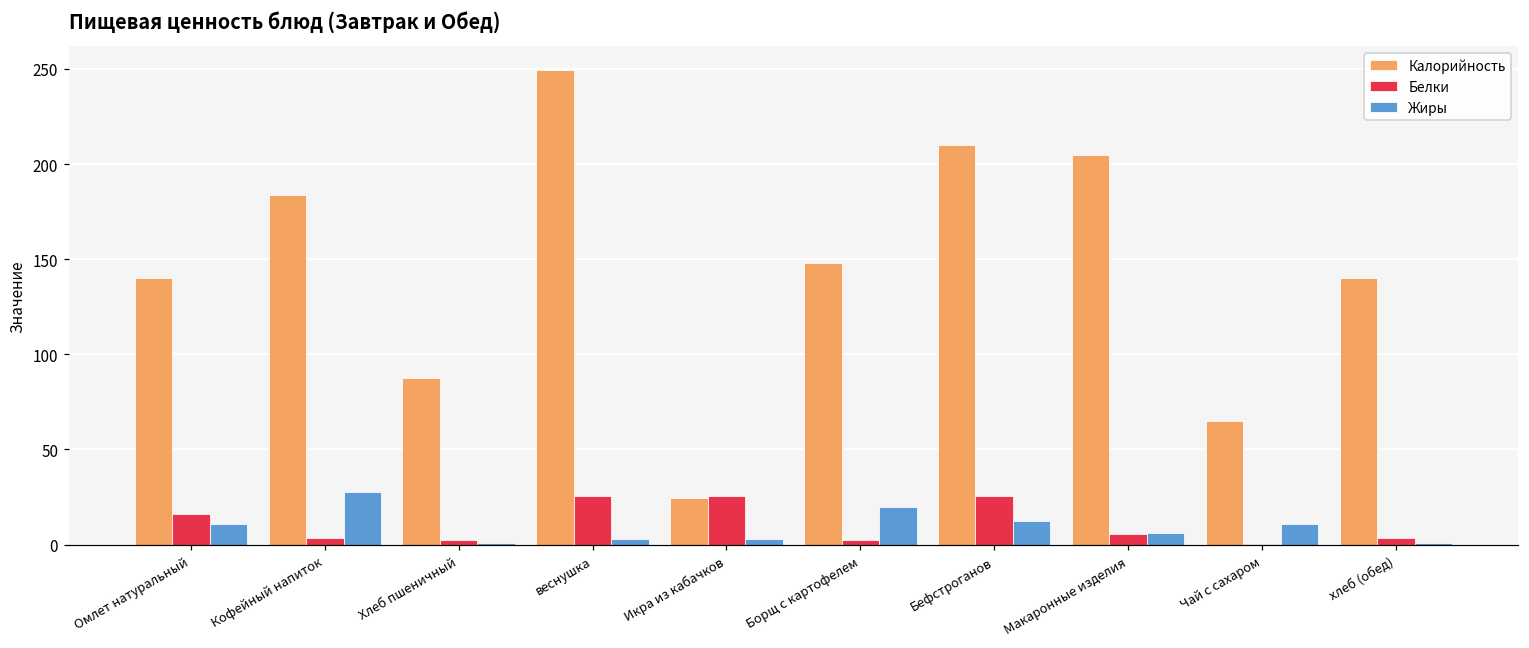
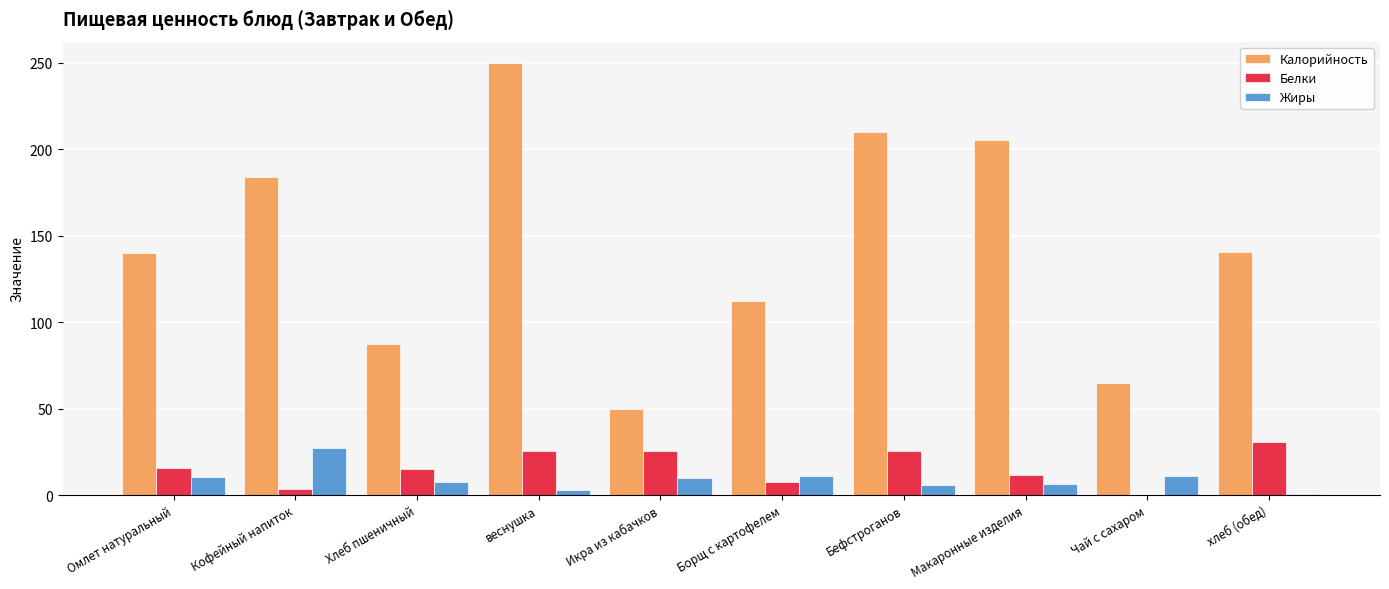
  {
    "Калорийность": {
      "Омлет натуральный": 140,
      "Кофейный напиток": 184,
      "Хлеб пшеничный": 87,
      "веснушка": 250,
-     "Икра из кабачков": 25,
-     "Борщ с картофелем": 148,
+     "Икра из кабачков": 50,
+     "Борщ с картофелем": 112,
      "Бефстроганов": 210,
      "Макаронные изделия": 205,
      "Чай с сахаром": 65,
      "хлеб (обед)": 140
    },
    "Белки": {
      "Омлет натуральный": 16,
      "Кофейный напиток": 4,
-     "Хлеб пшеничный": 2,
+     "Хлеб пшеничный": 15,
      "веснушка": 25,
      "Икра из кабачков": 25,
-     "Борщ с картофелем": 2,
+     "Борщ с картофелем": 7,
      "Бефстроганов": 26,
-     "Макаронные изделия": 5,
-     "хлеб (обед)": 4
+     "Макаронные изделия": 12,
+     "хлеб (обед)": 31
    },
    "Жиры": {
      "Омлет натуральный": 11,
      "Кофейный напиток": 27,
-     "Хлеб пшеничный": 1,
+     "Хлеб пшеничный": 8,
      "веснушка": 3,
-     "Икра из кабачков": 3,
-     "Борщ с картофелем": 20,
-     "Бефстроганов": 12,
+     "Икра из кабачков": 10,
+     "Борщ с картофелем": 11,
+     "Бефстроганов": 6,
      "Макаронные изделия": 6,
      "Чай с сахаром": 11
    }
  }
